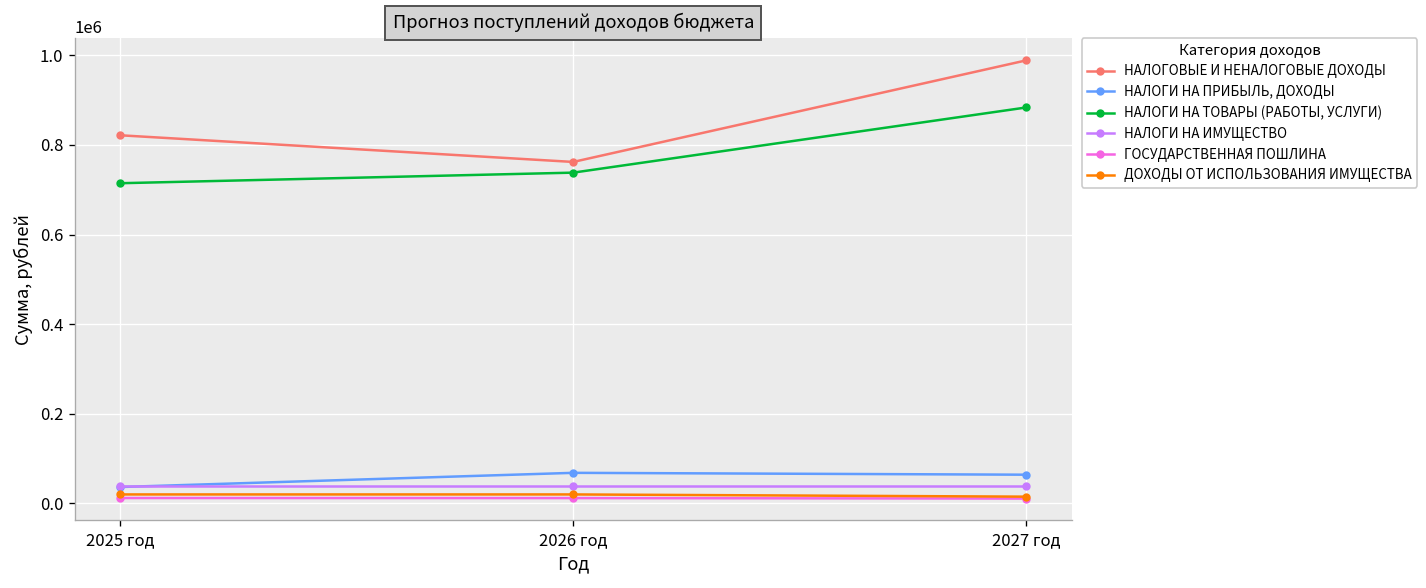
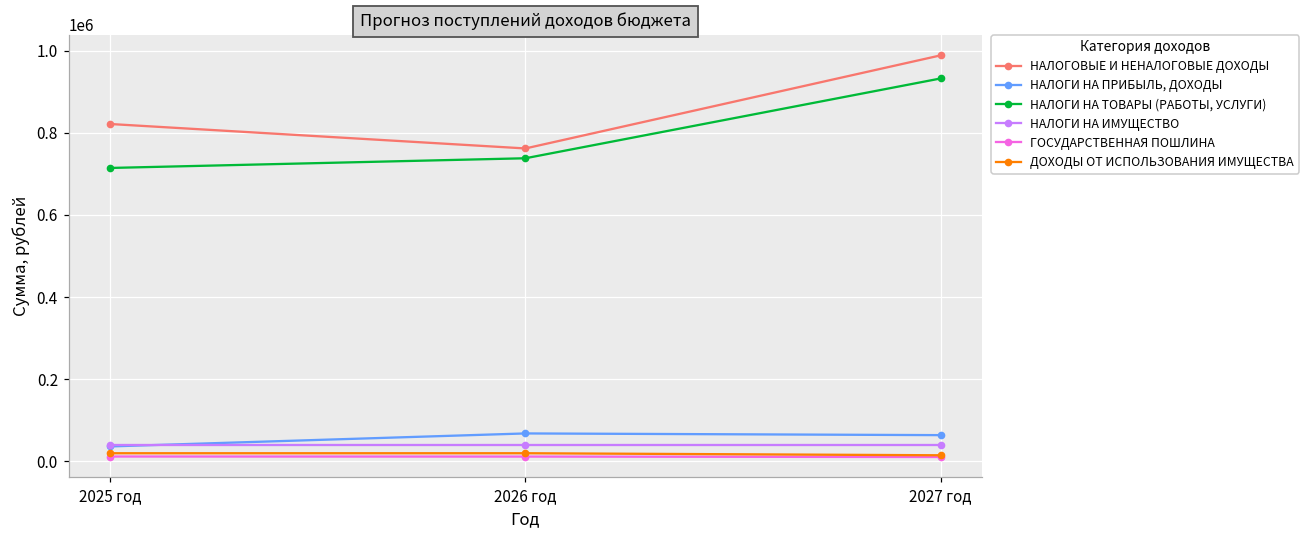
  {
    "НАЛОГОВЫЕ И НЕНАЛОГОВЫЕ ДОХОДЫ": {
      "2025 год": 820000,
      "2026 год": 760000,
      "2027 год": 990000
    },
    "НАЛОГИ НА ПРИБЫЛЬ, ДОХОДЫ": {
      "2026 год": 70000,
      "2027 год": 60000
    },
    "НАЛОГИ НА ТОВАРЫ (РАБОТЫ, УСЛУГИ)": {
      "2025 год": 710000,
      "2026 год": 740000,
-     "2027 год": 880000
+     "2027 год": 930000
    },
    "ДОХОДЫ ОТ ИСПОЛЬЗОВАНИЯ ИМУЩЕСТВА": {
      "2025 год": 20000,
      "2026 год": 20000
    }
  }
